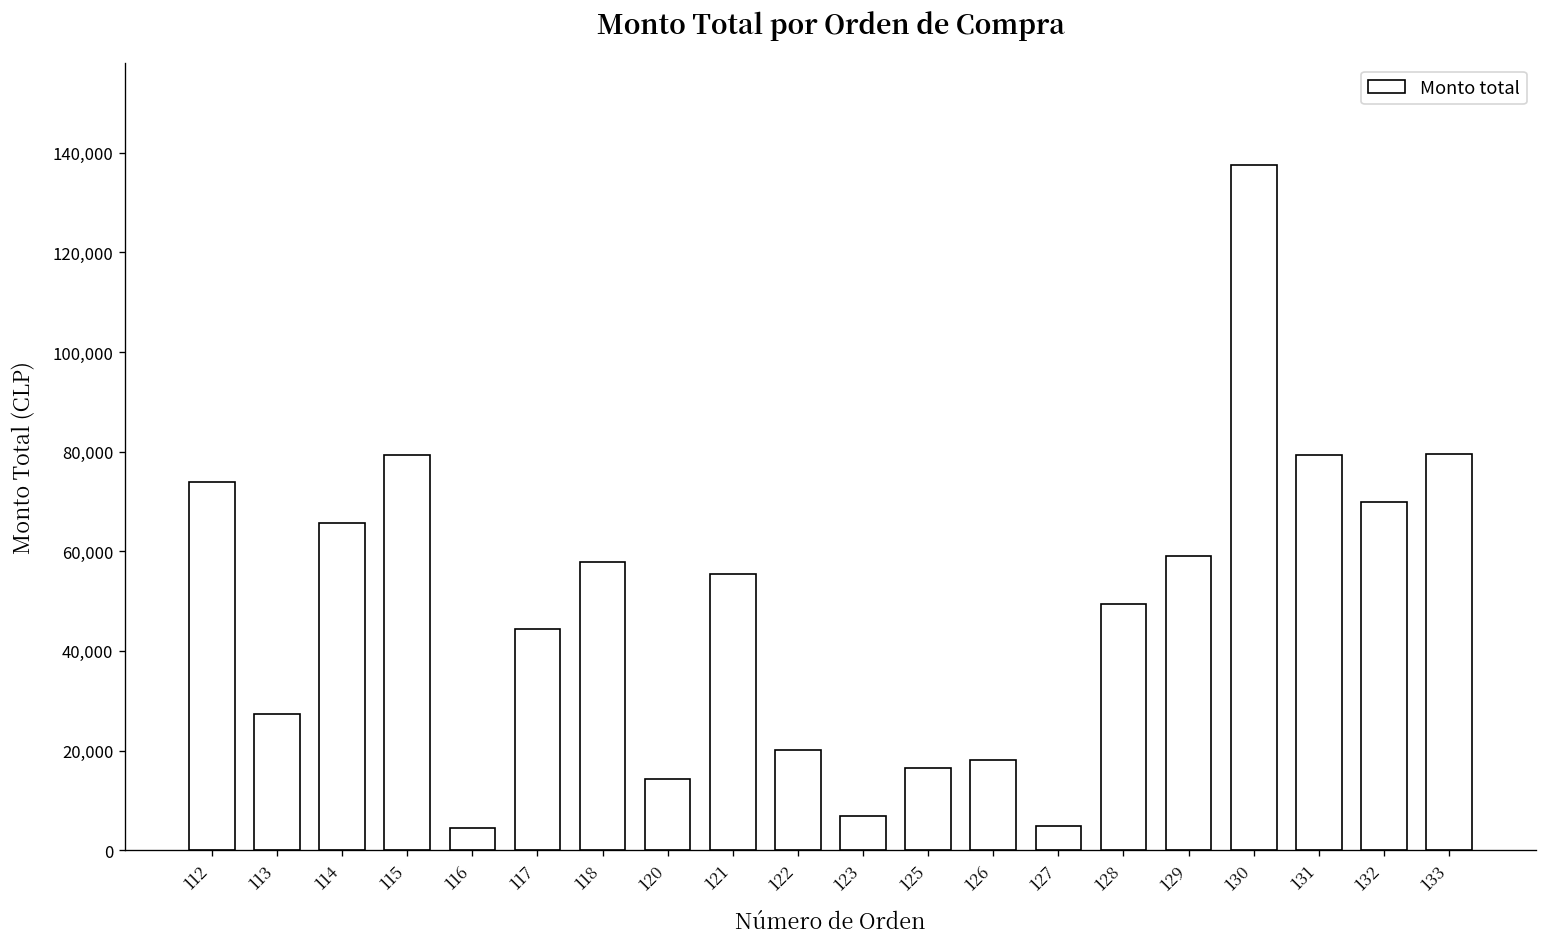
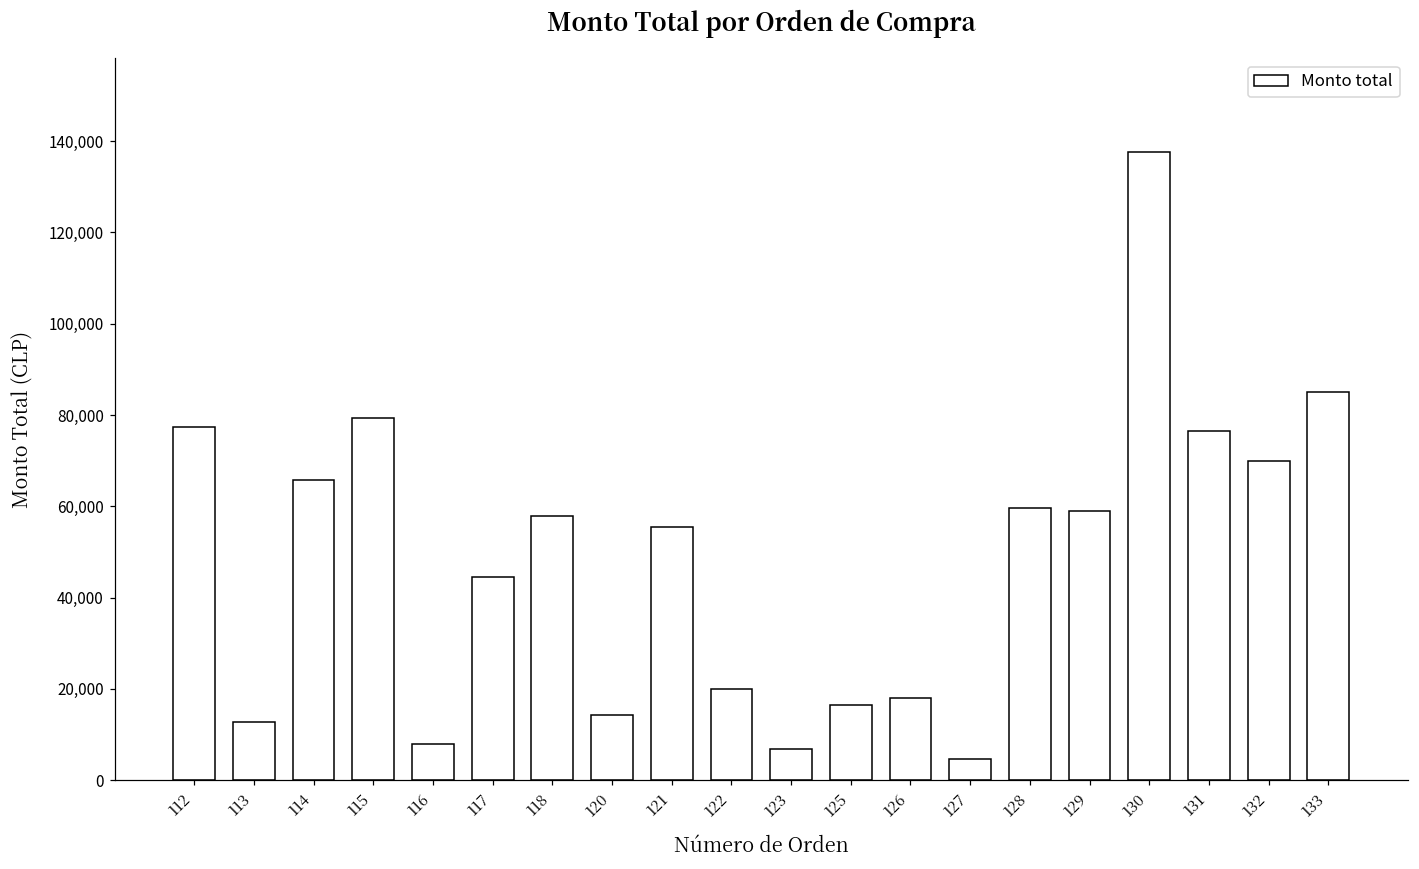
  {
-   "112": "74,000",
-   "113": "27,000",
+   "112": "77,000",
+   "113": "13,000",
    "114": "66,000",
    "115": "79,000",
-   "116": "4,000",
+   "116": "8,000",
    "117": "44,000",
    "118": "58,000",
    "120": "14,000",
    "121": "55,000",
    "122": "20,000",
    "123": "7,000",
    "125": "17,000",
    "126": "18,000",
    "127": "5,000",
-   "128": "50,000",
+   "128": "60,000",
    "129": "59,000",
    "130": "138,000",
-   "131": "79,000",
+   "131": "76,000",
    "132": "70,000",
-   "133": "80,000"
+   "133": "85,000"
  }
